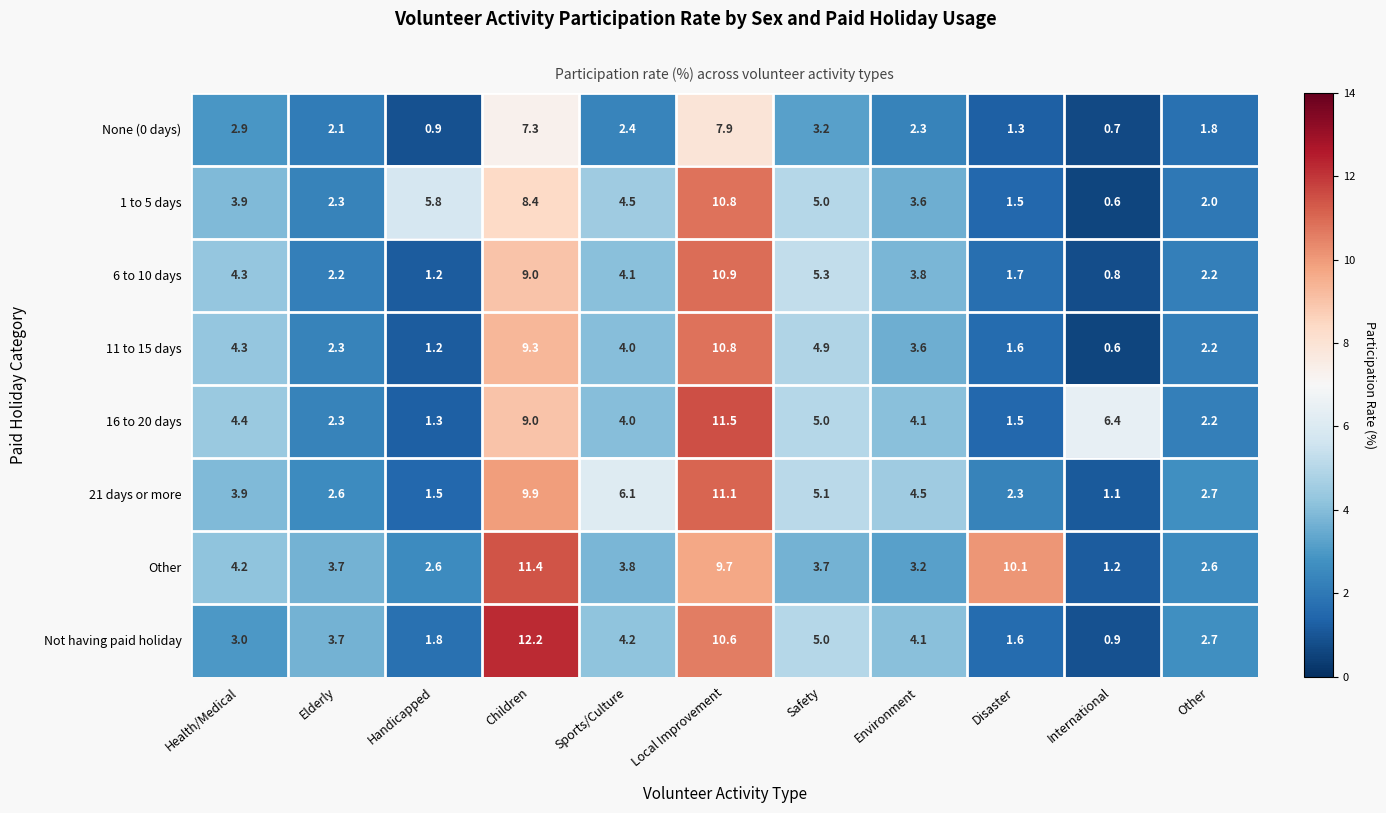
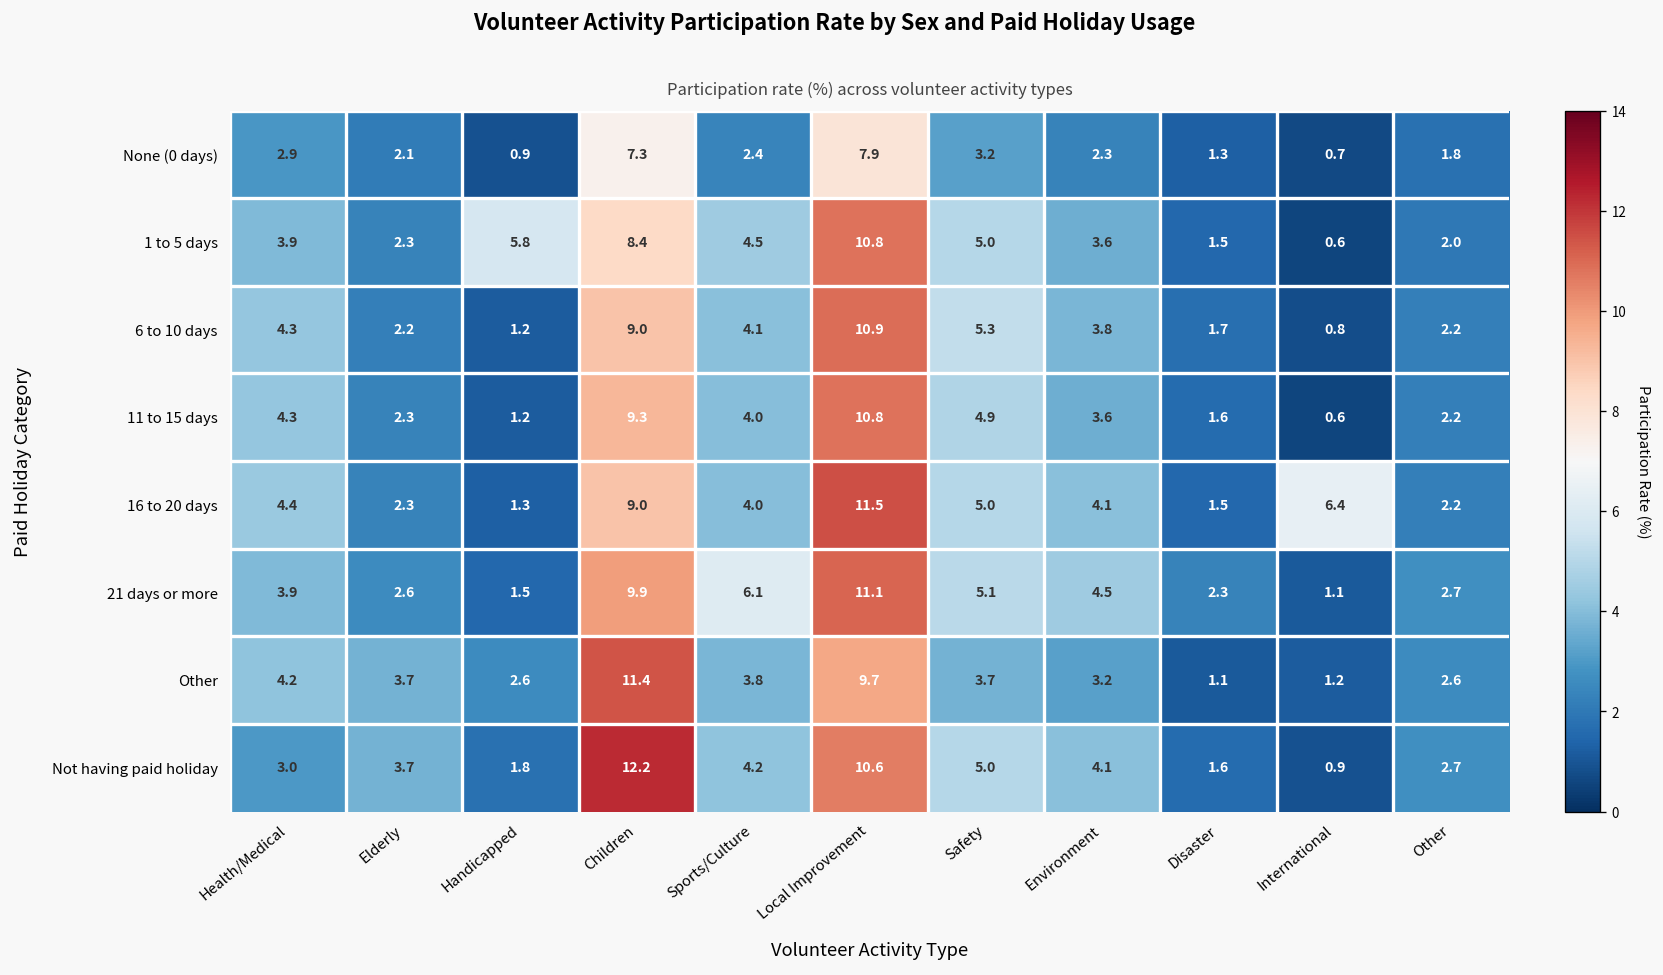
  {
    "None (0 days)": {
      "Health/Medical": 2.9,
      "Elderly": 2.1,
      "Handicapped": 0.9,
      "Children": 7.3,
      "Sports/Culture": 2.4,
      "Local Improvement": 7.9,
      "Safety": 3.2,
      "Environment": 2.3,
      "Disaster": 1.3,
      "International": 0.7,
      "Other": 1.8
    },
    "1 to 5 days": {
      "Health/Medical": 3.9,
      "Elderly": 2.3,
      "Handicapped": 5.8,
      "Children": 8.4,
      "Sports/Culture": 4.5,
      "Local Improvement": 10.8,
      "Safety": 5.0,
      "Environment": 3.6,
      "Disaster": 1.5,
      "International": 0.6,
      "Other": 2.0
    },
    "6 to 10 days": {
      "Health/Medical": 4.3,
      "Elderly": 2.2,
      "Handicapped": 1.2,
      "Children": 9.0,
      "Sports/Culture": 4.1,
      "Local Improvement": 10.9,
      "Safety": 5.3,
      "Environment": 3.8,
      "Disaster": 1.7,
      "International": 0.8,
      "Other": 2.2
    },
    "11 to 15 days": {
      "Health/Medical": 4.3,
      "Elderly": 2.3,
      "Handicapped": 1.2,
      "Children": 9.3,
      "Sports/Culture": 4.0,
      "Local Improvement": 10.8,
      "Safety": 4.9,
      "Environment": 3.6,
      "Disaster": 1.6,
      "International": 0.6,
      "Other": 2.2
    },
    "16 to 20 days": {
      "Health/Medical": 4.4,
      "Elderly": 2.3,
      "Handicapped": 1.3,
      "Children": 9.0,
      "Sports/Culture": 4.0,
      "Local Improvement": 11.5,
      "Safety": 5.0,
      "Environment": 4.1,
      "Disaster": 1.5,
      "International": 6.4,
      "Other": 2.2
    },
    "21 days or more": {
      "Health/Medical": 3.9,
      "Elderly": 2.6,
      "Handicapped": 1.5,
      "Children": 9.9,
      "Sports/Culture": 6.1,
      "Local Improvement": 11.1,
      "Safety": 5.1,
      "Environment": 4.5,
      "Disaster": 2.3,
      "International": 1.1,
      "Other": 2.7
    },
    "Other": {
      "Health/Medical": 4.2,
      "Elderly": 3.7,
      "Handicapped": 2.6,
      "Children": 11.4,
      "Sports/Culture": 3.8,
      "Local Improvement": 9.7,
      "Safety": 3.7,
      "Environment": 3.2,
-     "Disaster": 10.1,
+     "Disaster": 1.1,
      "International": 1.2,
      "Other": 2.6
    },
    "Not having paid holiday": {
      "Health/Medical": 3.0,
      "Elderly": 3.7,
      "Handicapped": 1.8,
      "Children": 12.2,
      "Sports/Culture": 4.2,
      "Local Improvement": 10.6,
      "Safety": 5.0,
      "Environment": 4.1,
      "Disaster": 1.6,
      "International": 0.9,
      "Other": 2.7
    }
  }
